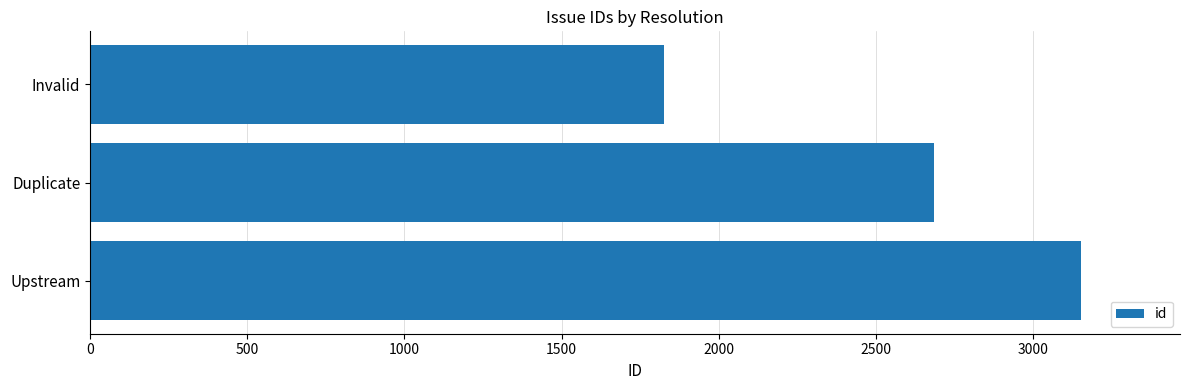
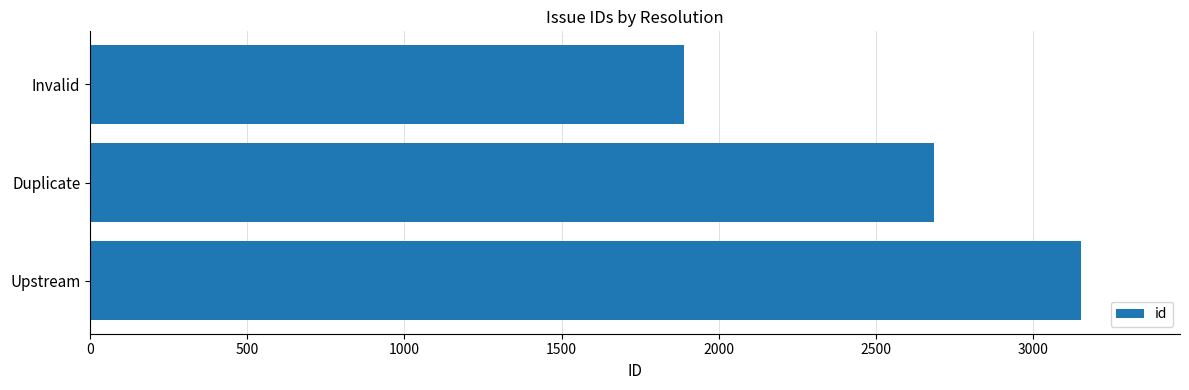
  {
-   "Invalid": 1830,
+   "Invalid": 1890,
    "Duplicate": 2690,
    "Upstream": 3150
  }
